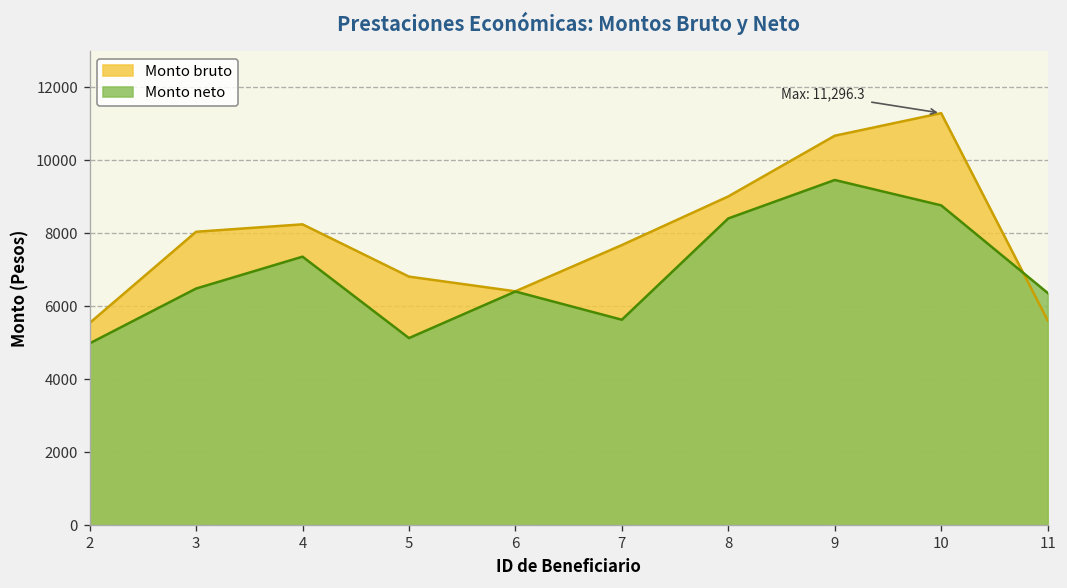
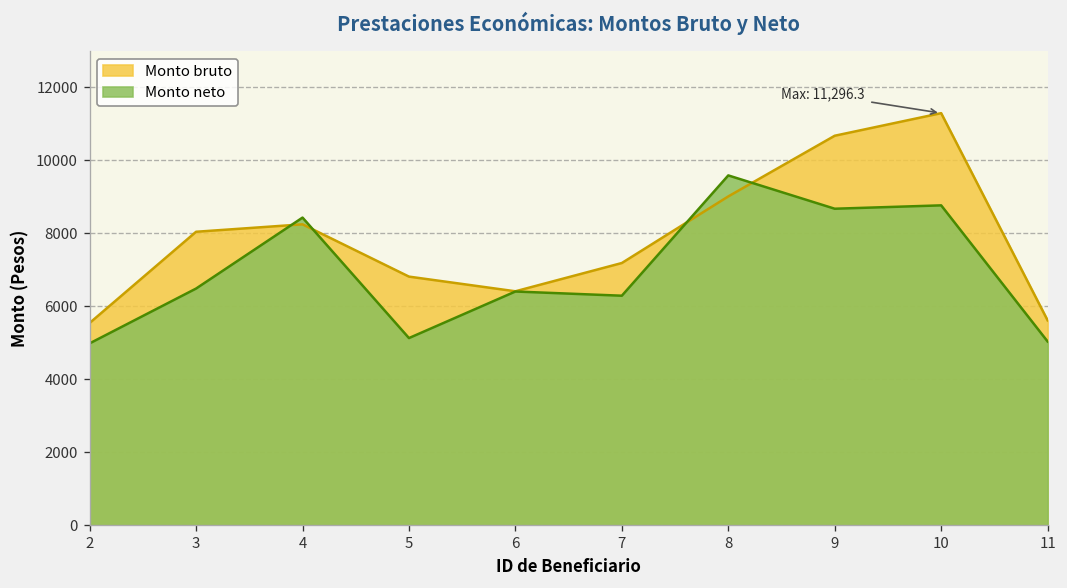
  {
    "Monto bruto": {
      "2": 5500,
      "3": 8000,
      "4": 8200,
      "5": 6800,
-     "7": 7700,
+     "7": 7200,
      "8": 9000,
      "9": 10700,
      "11": 5600
    },
    "Monto neto": {
      "2": 5000,
      "3": 6500,
-     "4": 7400,
+     "4": 8400,
      "5": 5100,
-     "7": 5600,
-     "8": 8400,
-     "9": 9500,
+     "7": 6300,
+     "8": 9600,
+     "9": 8700,
      "10": 8800,
-     "11": 6400
+     "11": 5000
    }
  }
